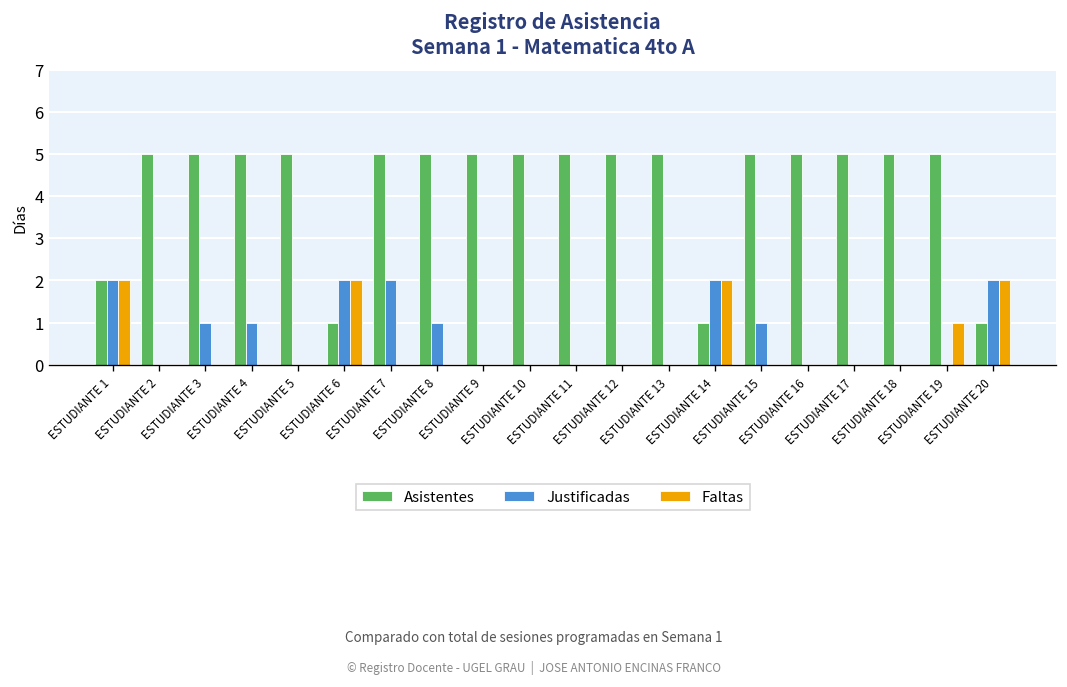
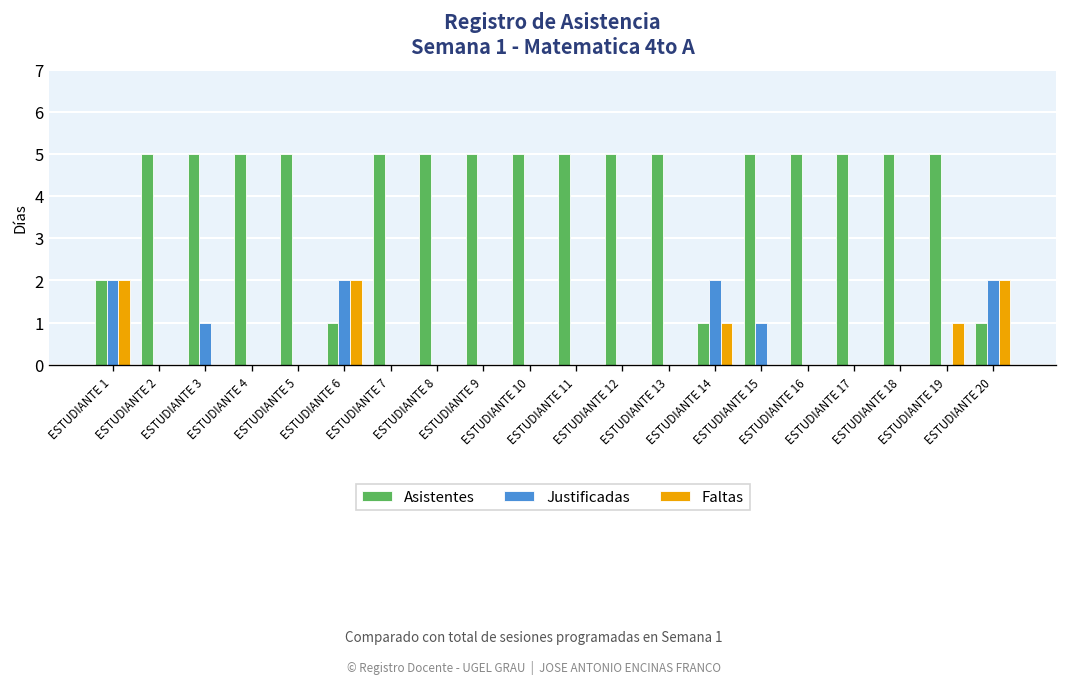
  {
    "Asistentes": {
      "ESTUDIANTE 1": 2,
      "ESTUDIANTE 2": 5,
      "ESTUDIANTE 3": 5,
      "ESTUDIANTE 4": 5,
      "ESTUDIANTE 5": 5,
      "ESTUDIANTE 6": 1,
      "ESTUDIANTE 7": 5,
      "ESTUDIANTE 8": 5,
      "ESTUDIANTE 9": 5,
      "ESTUDIANTE 10": 5,
      "ESTUDIANTE 11": 5,
      "ESTUDIANTE 12": 5,
      "ESTUDIANTE 13": 5,
      "ESTUDIANTE 14": 1,
      "ESTUDIANTE 15": 5,
      "ESTUDIANTE 16": 5,
      "ESTUDIANTE 17": 5,
      "ESTUDIANTE 18": 5,
      "ESTUDIANTE 19": 5,
      "ESTUDIANTE 20": 1
    },
    "Justificadas": {
      "ESTUDIANTE 1": 2,
      "ESTUDIANTE 2": 0,
      "ESTUDIANTE 3": 1,
-     "ESTUDIANTE 4": 1,
+     "ESTUDIANTE 4": 0,
      "ESTUDIANTE 5": 0,
      "ESTUDIANTE 6": 2,
-     "ESTUDIANTE 7": 2,
-     "ESTUDIANTE 8": 1,
+     "ESTUDIANTE 7": 0,
+     "ESTUDIANTE 8": 0,
      "ESTUDIANTE 9": 0,
      "ESTUDIANTE 10": 0,
      "ESTUDIANTE 11": 0,
      "ESTUDIANTE 12": 0,
      "ESTUDIANTE 13": 0,
      "ESTUDIANTE 14": 2,
      "ESTUDIANTE 15": 1,
      "ESTUDIANTE 16": 0,
      "ESTUDIANTE 17": 0,
      "ESTUDIANTE 18": 0,
      "ESTUDIANTE 19": 0,
      "ESTUDIANTE 20": 2
    },
    "Faltas": {
      "ESTUDIANTE 1": 2,
      "ESTUDIANTE 2": 0,
      "ESTUDIANTE 3": 0,
      "ESTUDIANTE 4": 0,
      "ESTUDIANTE 5": 0,
      "ESTUDIANTE 6": 2,
      "ESTUDIANTE 7": 0,
      "ESTUDIANTE 8": 0,
      "ESTUDIANTE 9": 0,
      "ESTUDIANTE 10": 0,
      "ESTUDIANTE 11": 0,
      "ESTUDIANTE 12": 0,
      "ESTUDIANTE 13": 0,
-     "ESTUDIANTE 14": 2,
+     "ESTUDIANTE 14": 1,
      "ESTUDIANTE 15": 0,
      "ESTUDIANTE 16": 0,
      "ESTUDIANTE 17": 0,
      "ESTUDIANTE 18": 0,
      "ESTUDIANTE 19": 1,
      "ESTUDIANTE 20": 2
    }
  }
